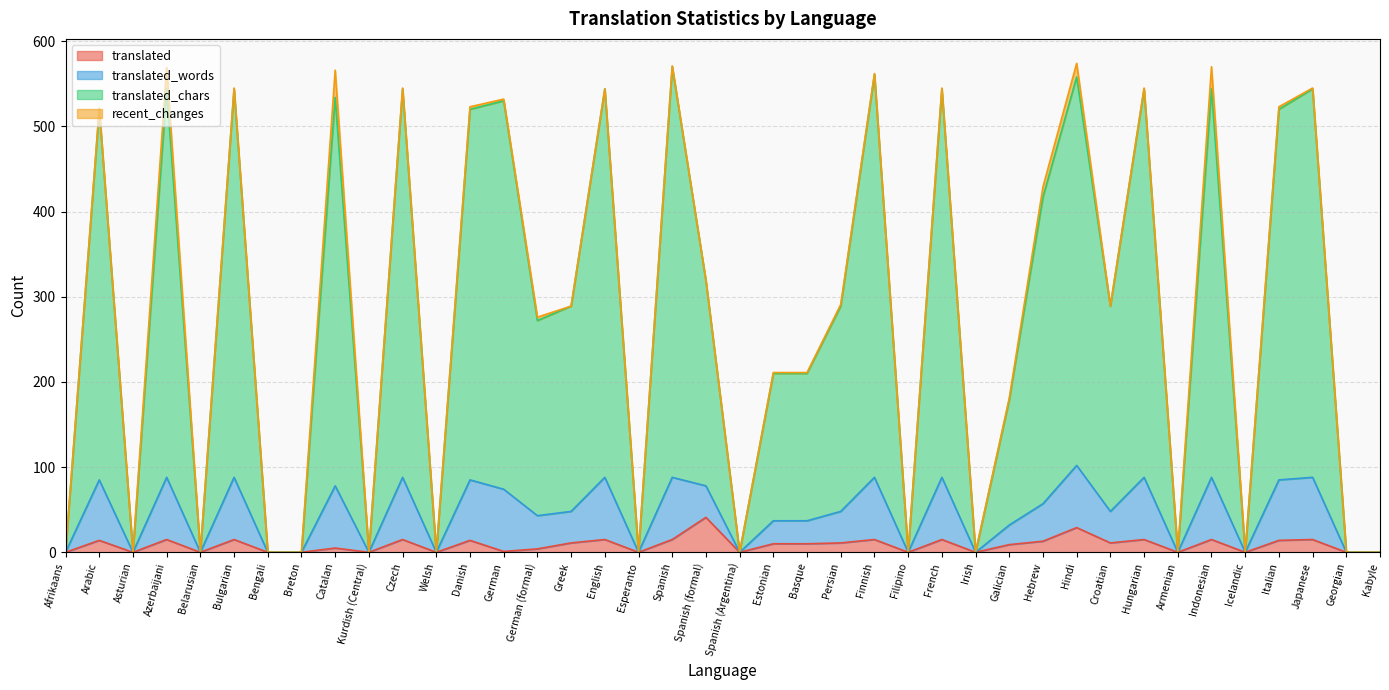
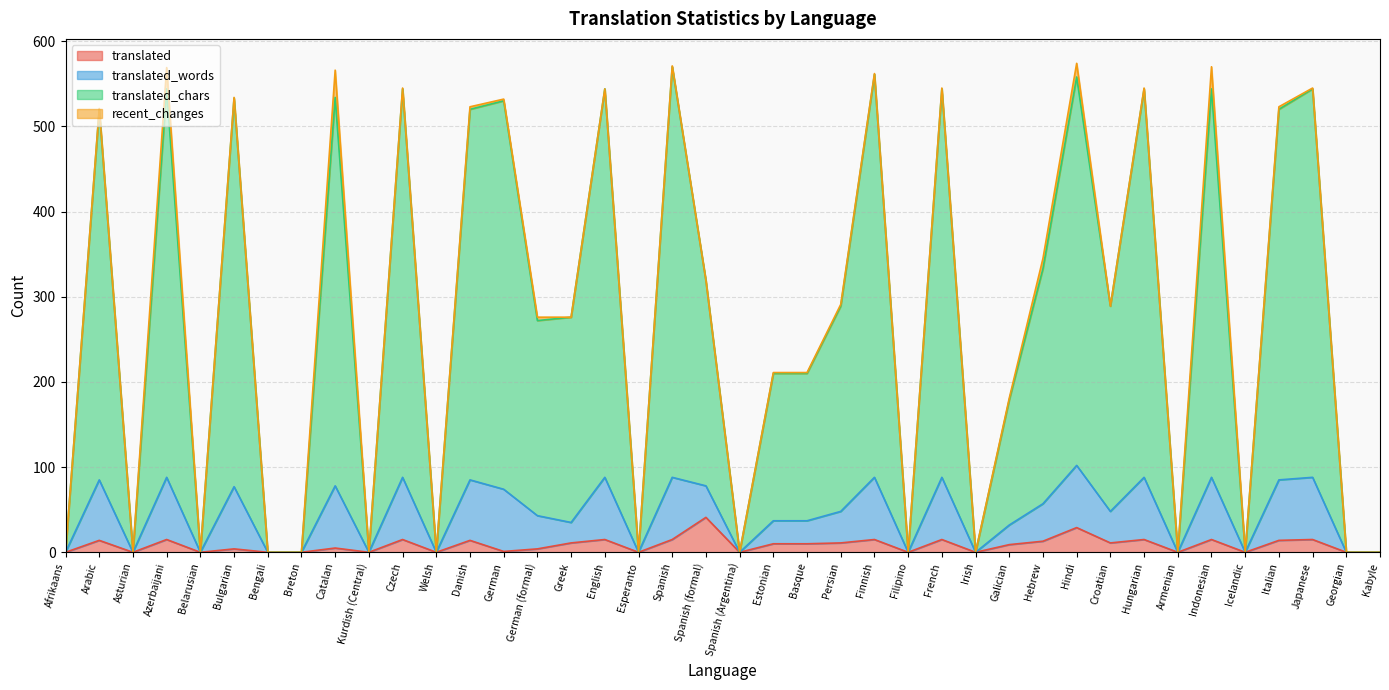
  {
    "translated": {
      "Arabic": 10,
      "Azerbaijani": 20,
-     "Bulgarian": 20,
+     "Bulgarian": 0,
      "Catalan": 10,
      "Czech": 20,
      "Danish": 10,
      "German": 0,
      "German (formal)": 0,
      "Greek": 10,
      "English": 20,
      "Spanish": 20,
      "Spanish (formal)": 40,
      "Estonian": 10,
      "Basque": 10,
      "Persian": 10,
      "Finnish": 20,
      "French": 20,
      "Galician": 10,
      "Hebrew": 10,
      "Hindi": 30,
      "Croatian": 10,
      "Hungarian": 20,
      "Indonesian": 20,
      "Italian": 10,
      "Japanese": 20
    },
    "translated_words": {
      "Arabic": 70,
      "Azerbaijani": 70,
      "Bulgarian": 70,
      "Catalan": 70,
      "Czech": 70,
      "Danish": 70,
      "German": 70,
      "German (formal)": 40,
-     "Greek": 40,
+     "Greek": 20,
      "English": 70,
      "Spanish": 70,
      "Spanish (formal)": 40,
      "Estonian": 30,
      "Basque": 30,
      "Persian": 40,
      "Finnish": 70,
      "French": 70,
      "Galician": 20,
      "Hebrew": 40,
      "Hindi": 70,
      "Croatian": 40,
      "Hungarian": 70,
      "Indonesian": 70,
      "Italian": 70,
      "Japanese": 70
    },
    "translated_chars": {
      "Catalan": 460,
      "German (formal)": 230,
-     "Hebrew": 360,
+     "Hebrew": 280,
      "Hindi": 460,
      "Indonesian": 460
    },
    "recent_changes": {
      "Catalan": 30,
      "German (formal)": 0,
      "Hebrew": 10,
      "Hindi": 20,
      "Indonesian": 30
    }
  }
